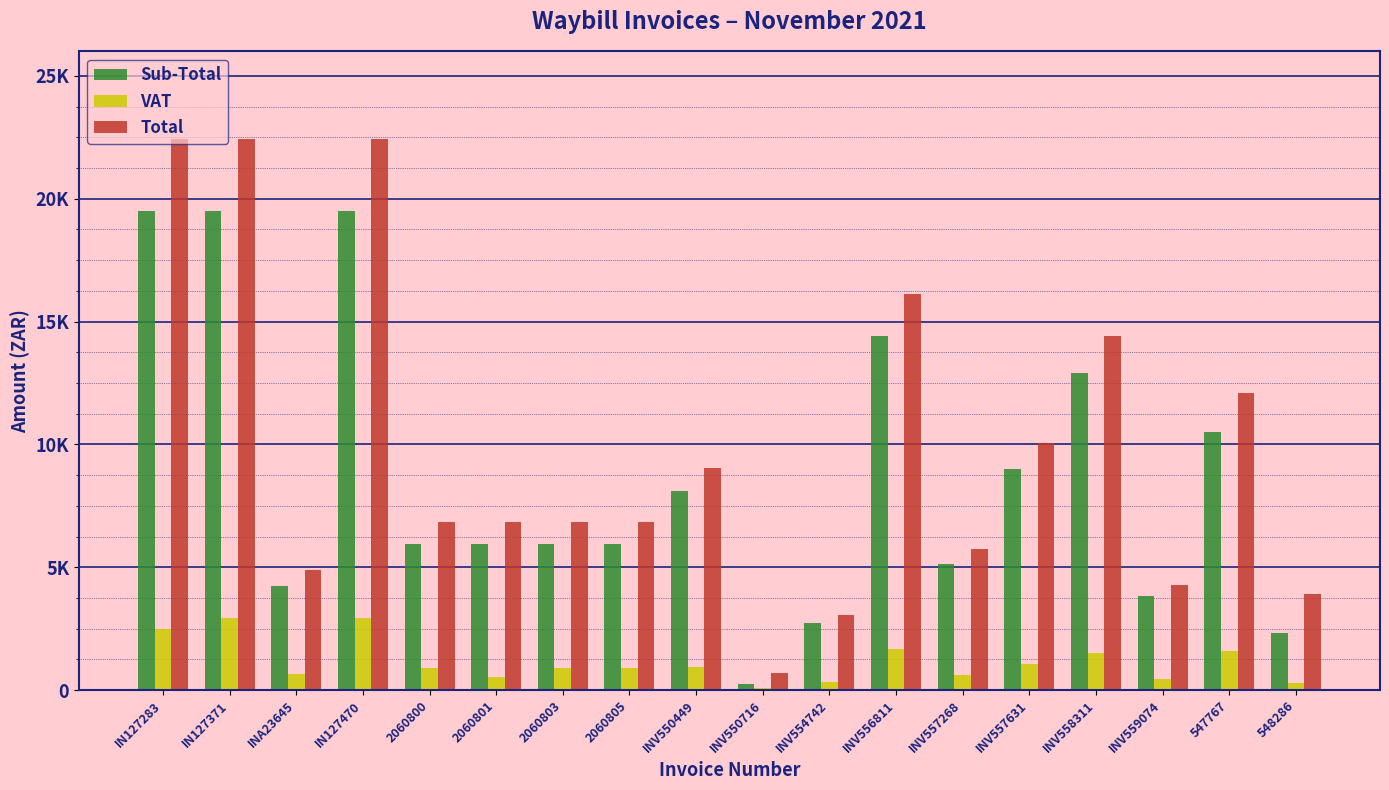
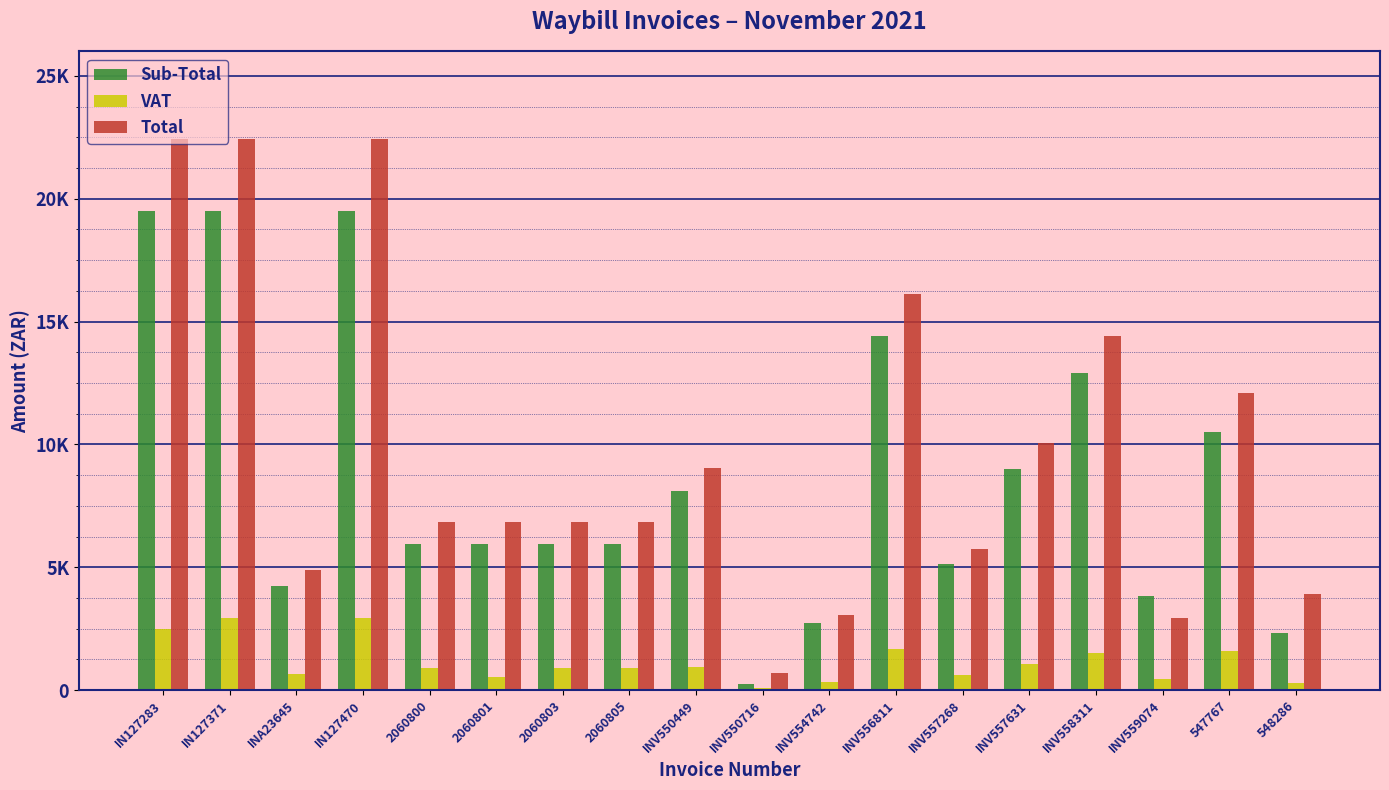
  {
    "Sub-Total": {
      "IN127283": 19500,
      "IN127371": 19500,
      "INA23645": 4300,
      "IN127470": 19500,
      "2060800": 6000,
      "2060801": 6000,
      "2060803": 6000,
      "2060805": 6000,
      "INV550449": 8100,
      "INV550716": 200,
      "INV554742": 2700,
      "INV556811": 14400,
      "INV557268": 5100,
      "INV557631": 9000,
      "INV558311": 12900,
      "INV559074": 3800,
      "547767": 10500,
      "548286": 2300
    },
    "VAT": {
      "IN127283": 2500,
      "IN127371": 2900,
      "INA23645": 600,
      "IN127470": 2900,
      "2060800": 900,
      "2060801": 500,
      "2060803": 900,
      "2060805": 900,
      "INV550449": 900,
      "INV554742": 300,
      "INV556811": 1700,
      "INV557268": 600,
      "INV557631": 1100,
      "INV558311": 1500,
      "INV559074": 500,
      "547767": 1600,
      "548286": 300
    },
    "Total": {
      "IN127371": 22400,
      "INA23645": 4900,
      "IN127470": 22400,
      "2060800": 6800,
      "2060801": 6800,
      "2060803": 6800,
      "2060805": 6800,
      "INV550449": 9000,
      "INV550716": 700,
      "INV554742": 3100,
      "INV556811": 16100,
      "INV557268": 5700,
      "INV557631": 10100,
      "INV558311": 14400,
-     "INV559074": 4300,
+     "INV559074": 2900,
      "547767": 12100,
      "548286": 3900
    }
  }
